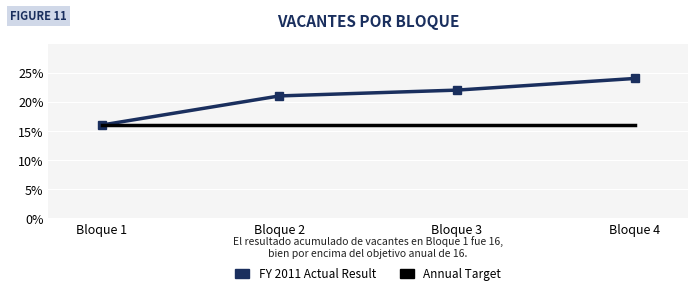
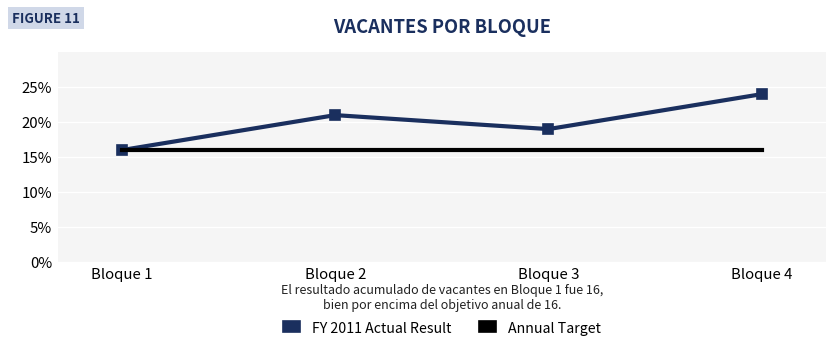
  {
    "FY 2011 Actual Result": {
      "Bloque 2": "21%",
-     "Bloque 3": "22%",
+     "Bloque 3": "19%",
      "Bloque 4": "24%"
    },
    "Annual Target": {
      "Bloque 2": "16%",
      "Bloque 3": "16%",
      "Bloque 4": "16%"
    }
  }
